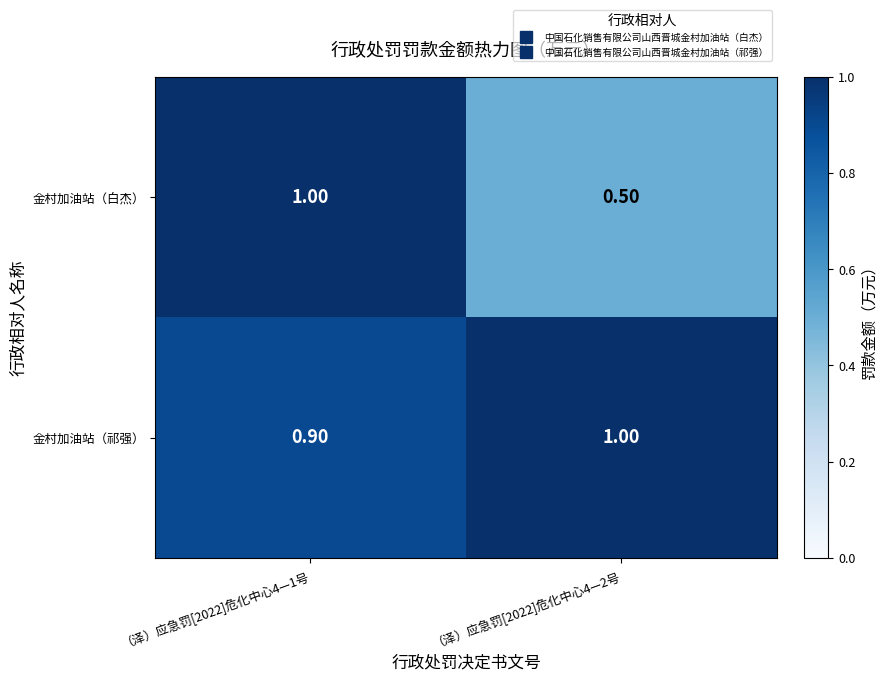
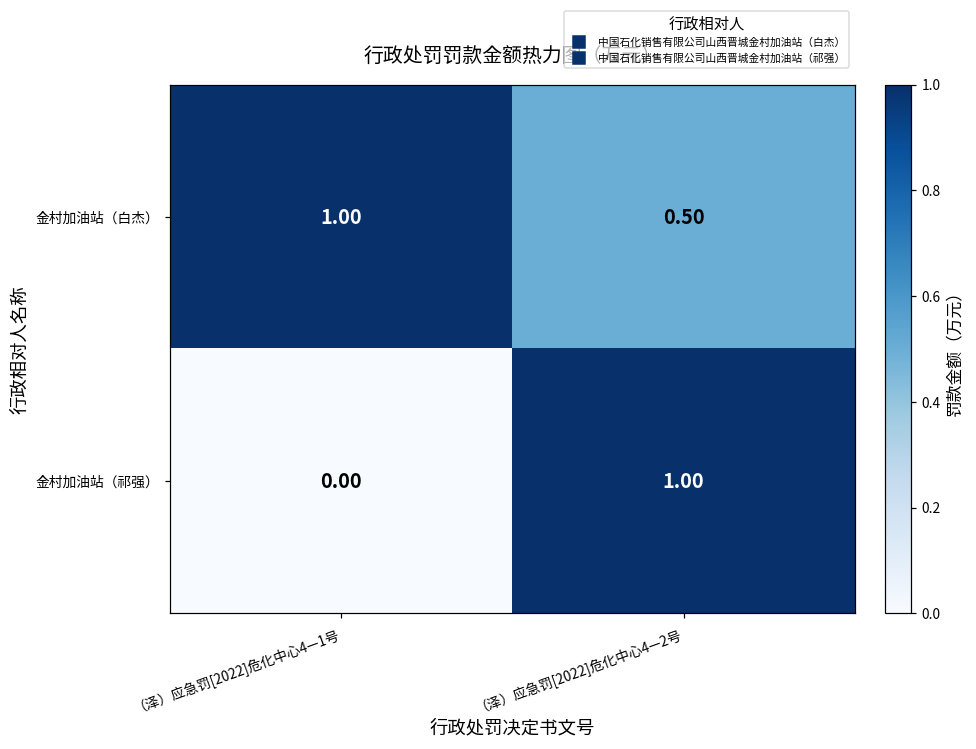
  {
    "金村加油站（白杰）": {
      "（泽）应急罚[2022]危化中心4—1号": 1.00,
      "（泽）应急罚[2022]危化中心4—2号": 0.50
    },
    "金村加油站（祁强）": {
-     "（泽）应急罚[2022]危化中心4—1号": 0.90,
+     "（泽）应急罚[2022]危化中心4—1号": 0.00,
      "（泽）应急罚[2022]危化中心4—2号": 1.00
    }
  }
